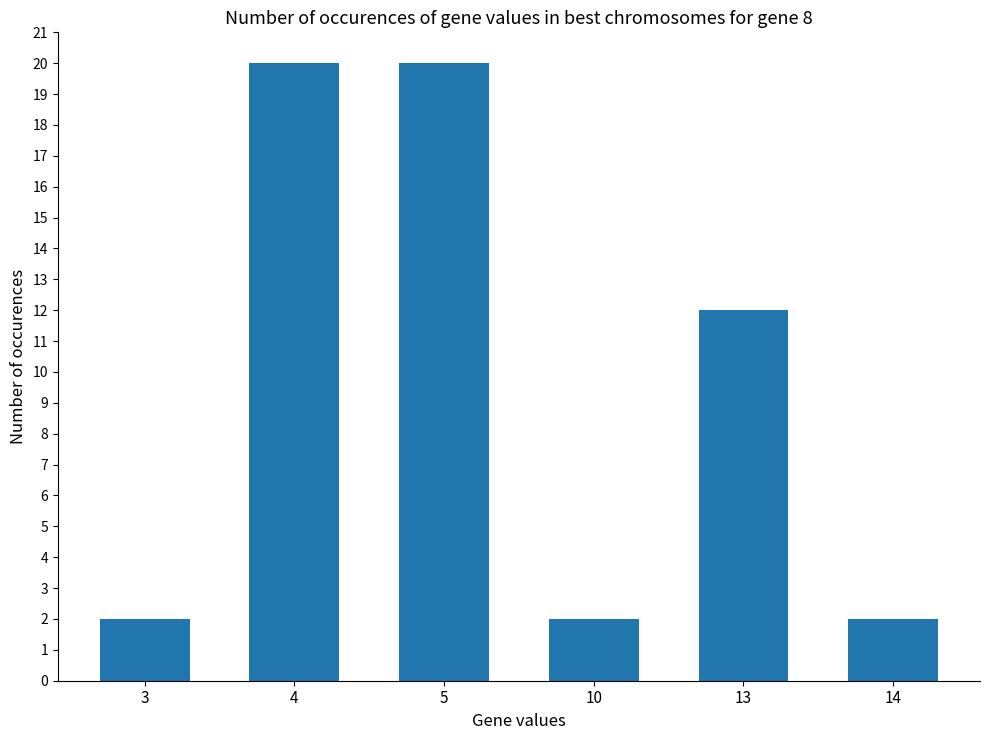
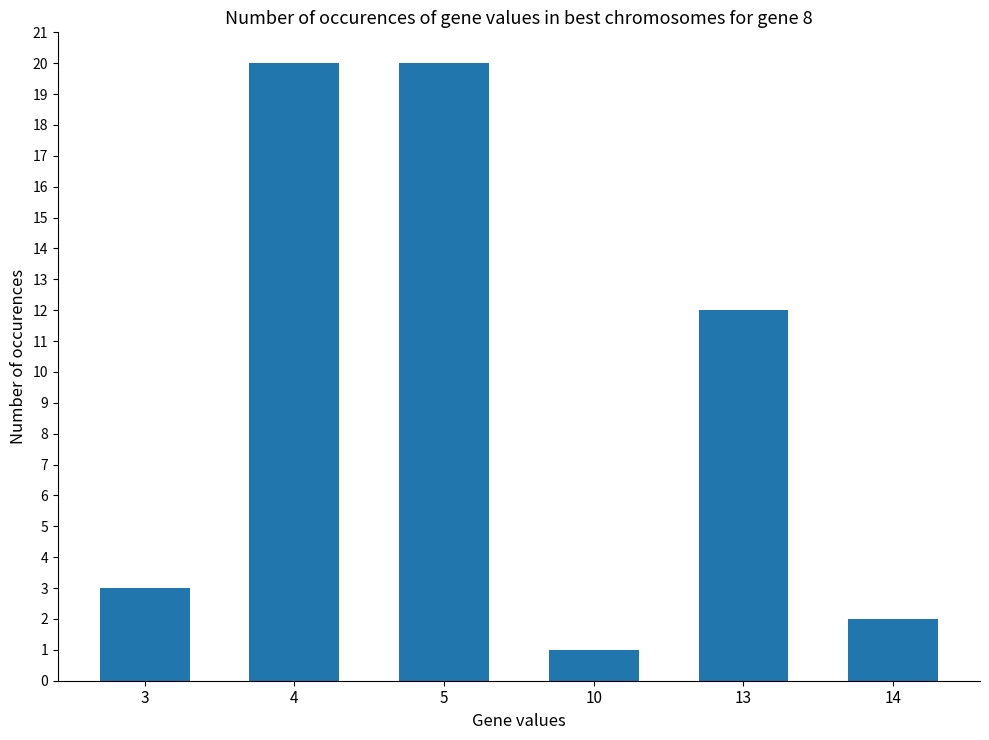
  {
-   "3": 2,
+   "3": 3,
    "4": 20,
    "5": 20,
-   "10": 2,
+   "10": 1,
    "13": 12,
    "14": 2
  }
